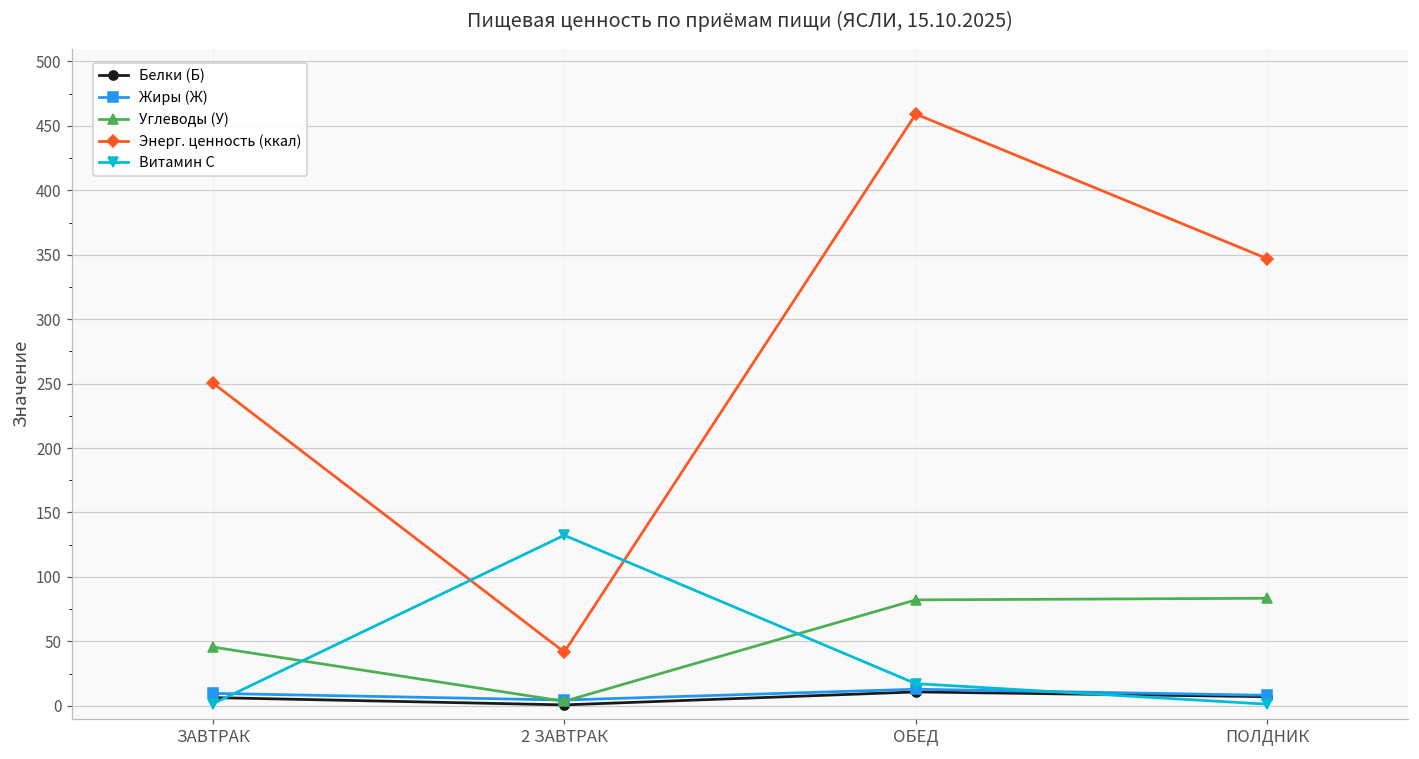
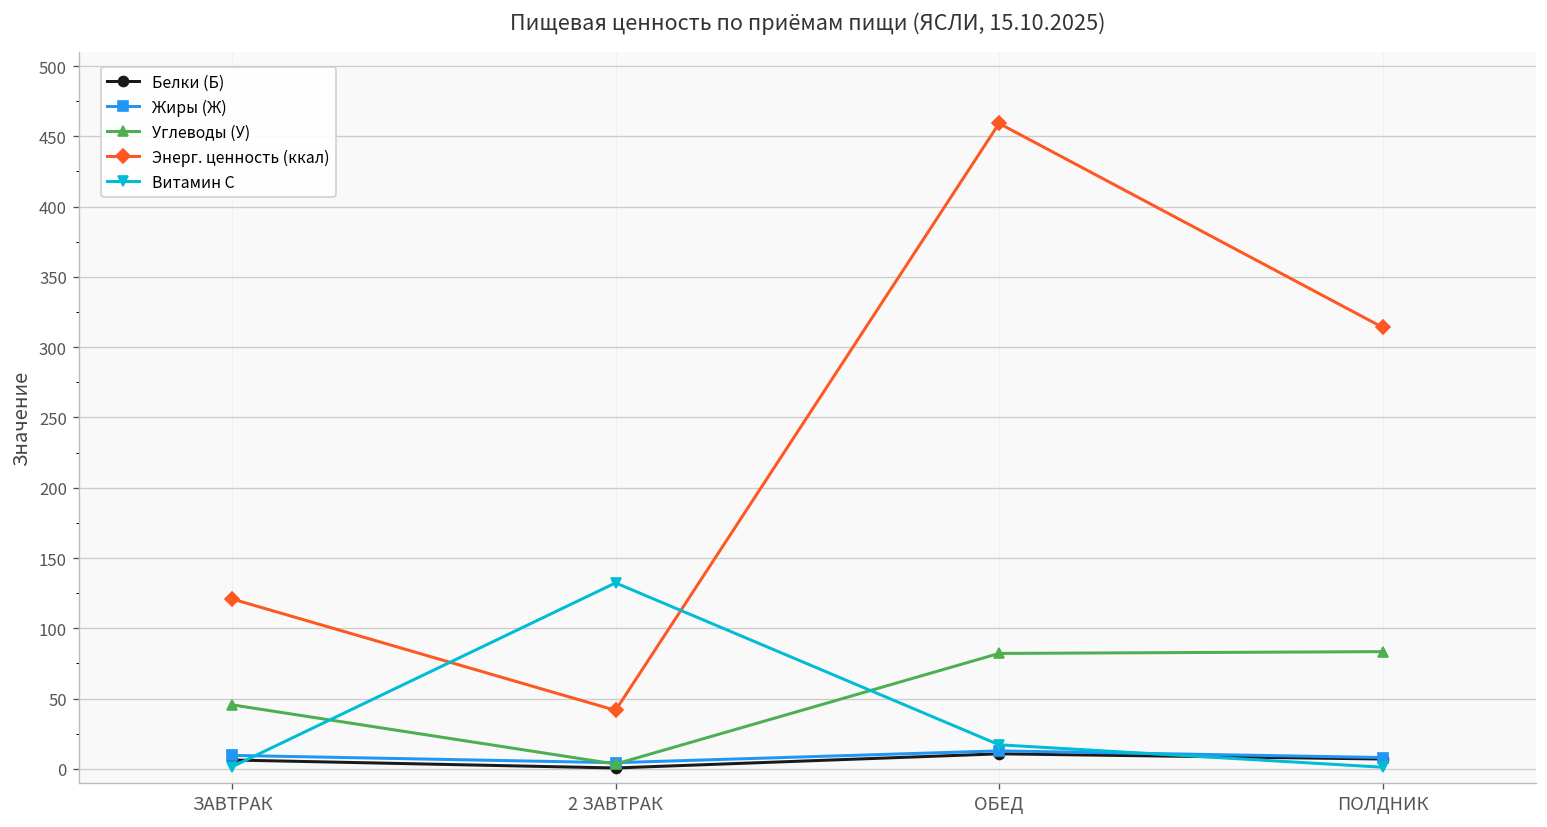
  {
    "Белки (Б)": {
      "ЗАВТРАК": 6,
      "2 ЗАВТРАК": 1
    },
    "Углеводы (У)": {
      "ЗАВТРАК": 46,
      "ОБЕД": 82,
      "ПОЛДНИК": 83
    },
    "Энерг. ценность (ккал)": {
-     "ЗАВТРАК": 251,
+     "ЗАВТРАК": 121,
      "2 ЗАВТРАК": 42,
      "ОБЕД": 459,
-     "ПОЛДНИК": 347
+     "ПОЛДНИК": 314
    }
  }
